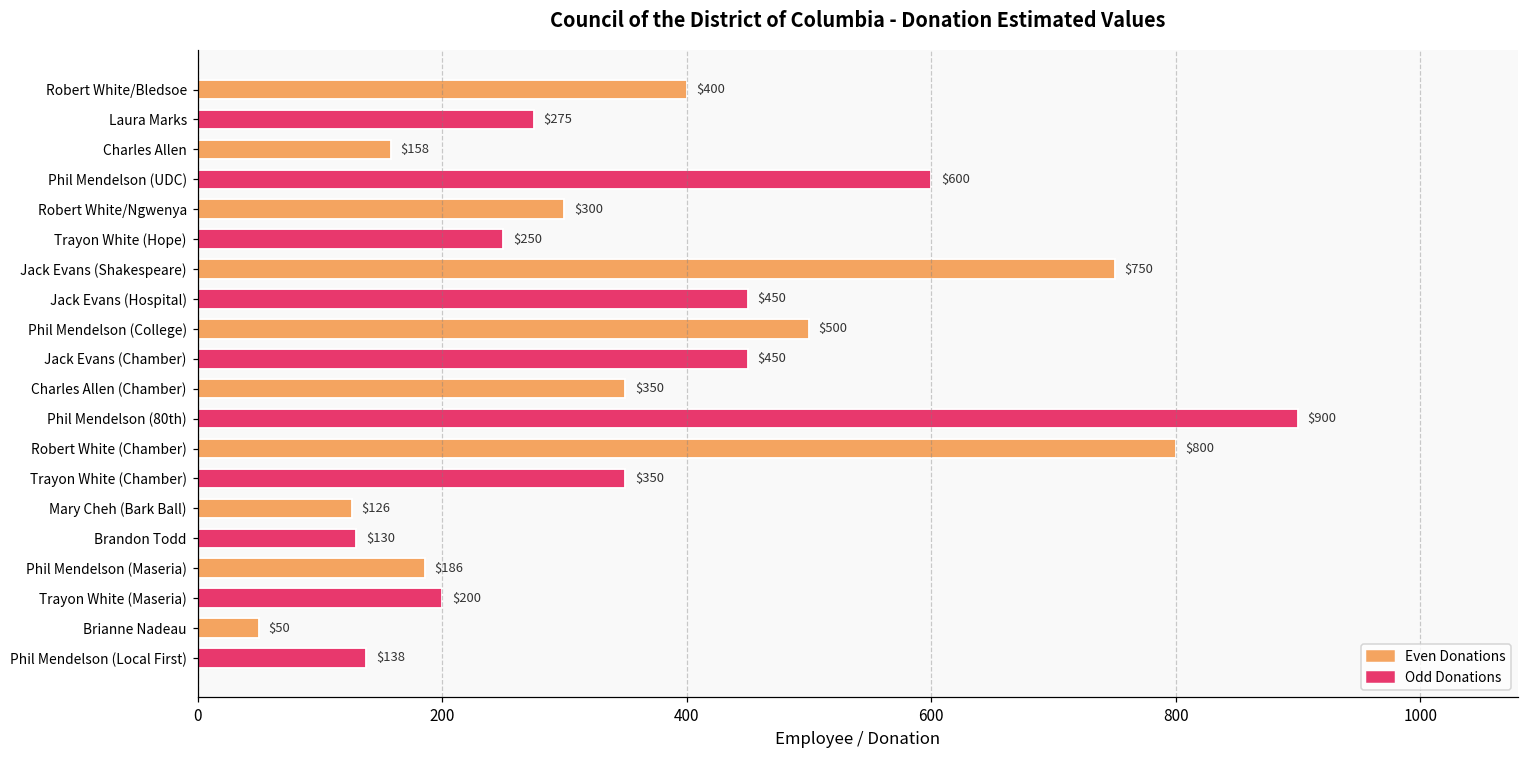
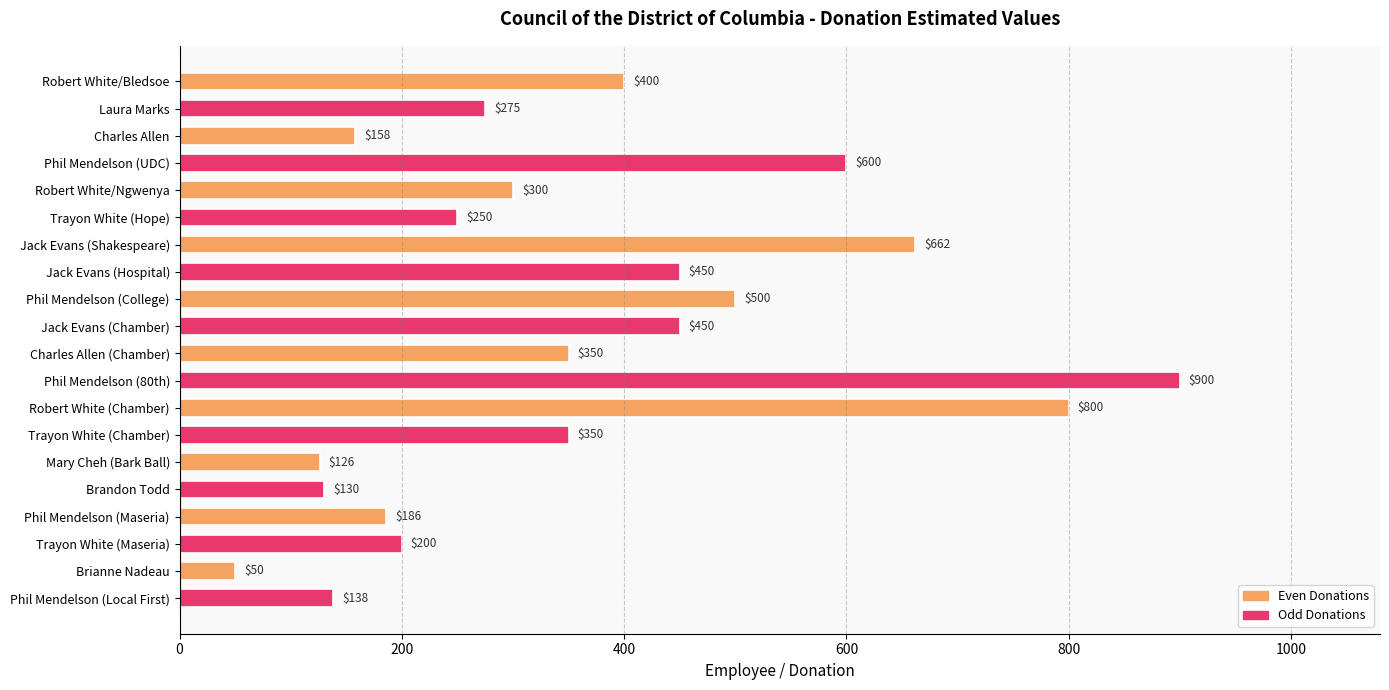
  {
    "Robert White/Bledsoe": "$400",
    "Laura Marks": "$275",
    "Charles Allen": "$158",
    "Phil Mendelson (UDC)": "$600",
    "Robert White/Ngwenya": "$300",
    "Trayon White (Hope)": "$250",
-   "Jack Evans (Shakespeare)": "$750",
+   "Jack Evans (Shakespeare)": "$662",
    "Jack Evans (Hospital)": "$450",
    "Phil Mendelson (College)": "$500",
    "Jack Evans (Chamber)": "$450",
    "Charles Allen (Chamber)": "$350",
    "Phil Mendelson (80th)": "$900",
    "Robert White (Chamber)": "$800",
    "Trayon White (Chamber)": "$350",
    "Mary Cheh (Bark Ball)": "$126",
    "Brandon Todd": "$130",
    "Phil Mendelson (Maseria)": "$186",
    "Trayon White (Maseria)": "$200",
    "Brianne Nadeau": "$50",
    "Phil Mendelson (Local First)": "$138"
  }
